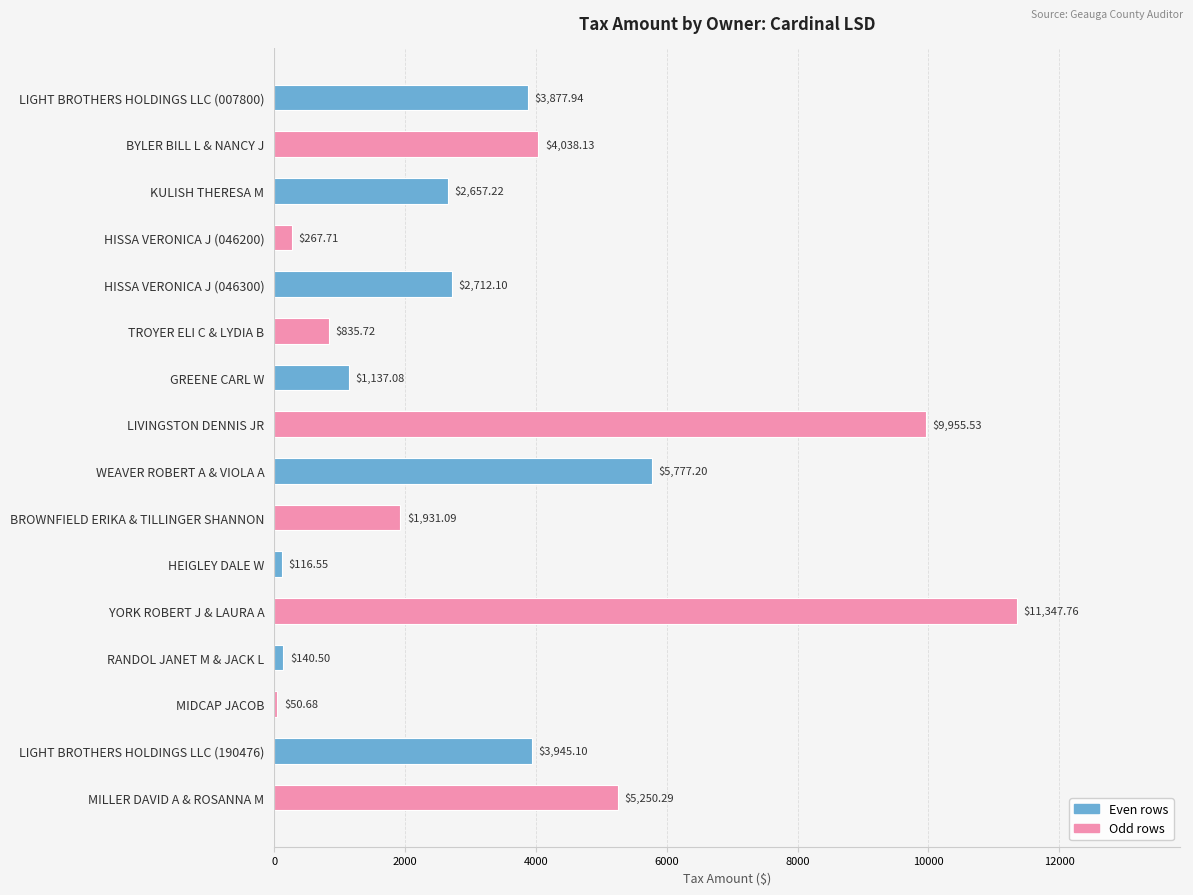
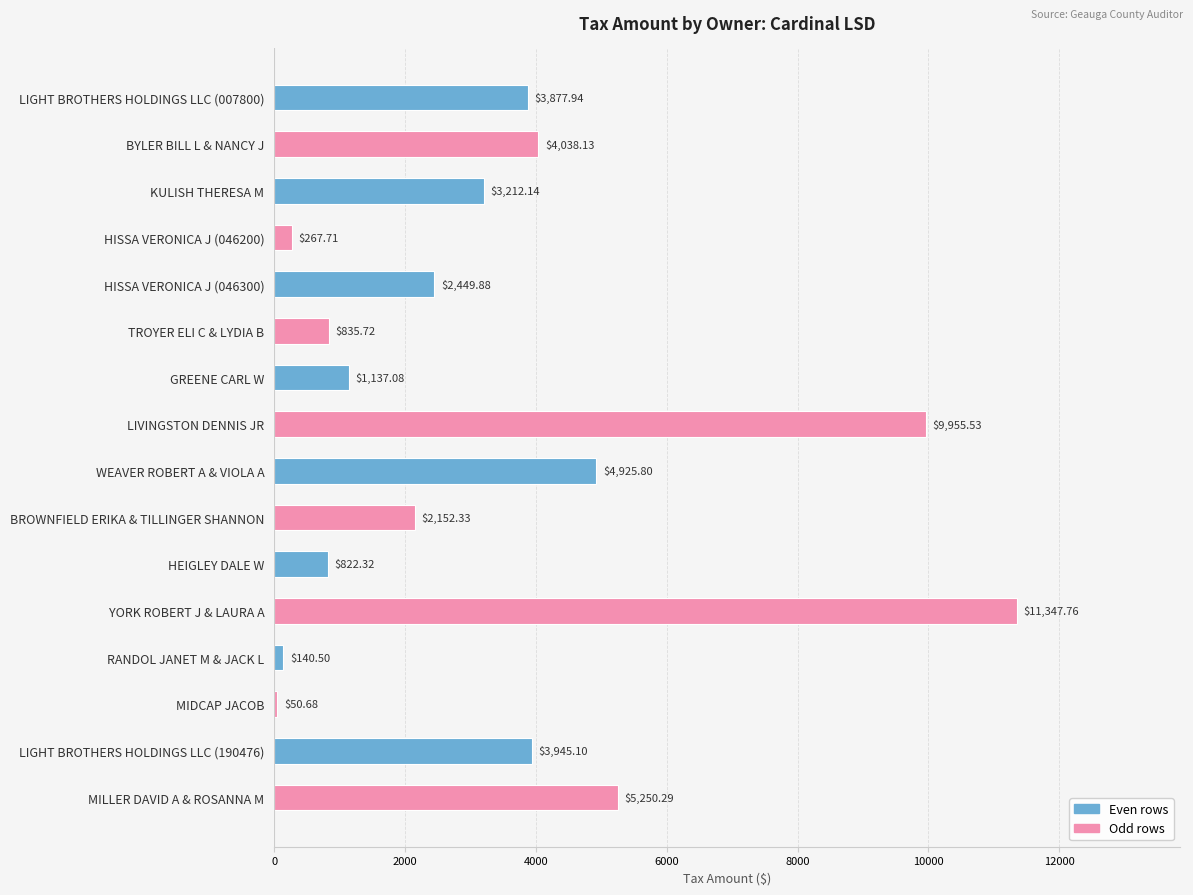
  {
    "LIGHT BROTHERS HOLDINGS LLC (007800)": "$3,877.94",
    "BYLER BILL L & NANCY J": "$4,038.13",
-   "KULISH THERESA M": "$2,657.22",
+   "KULISH THERESA M": "$3,212.14",
    "HISSA VERONICA J (046200)": "$267.71",
-   "HISSA VERONICA J (046300)": "$2,712.10",
+   "HISSA VERONICA J (046300)": "$2,449.88",
    "TROYER ELI C & LYDIA B": "$835.72",
    "GREENE CARL W": "$1,137.08",
    "LIVINGSTON DENNIS JR": "$9,955.53",
-   "WEAVER ROBERT A & VIOLA A": "$5,777.20",
-   "BROWNFIELD ERIKA & TILLINGER SHANNON": "$1,931.09",
-   "HEIGLEY DALE W": "$116.55",
+   "WEAVER ROBERT A & VIOLA A": "$4,925.80",
+   "BROWNFIELD ERIKA & TILLINGER SHANNON": "$2,152.33",
+   "HEIGLEY DALE W": "$822.32",
    "YORK ROBERT J & LAURA A": "$11,347.76",
    "RANDOL JANET M & JACK L": "$140.50",
    "MIDCAP JACOB": "$50.68",
    "LIGHT BROTHERS HOLDINGS LLC (190476)": "$3,945.10",
    "MILLER DAVID A & ROSANNA M": "$5,250.29"
  }
